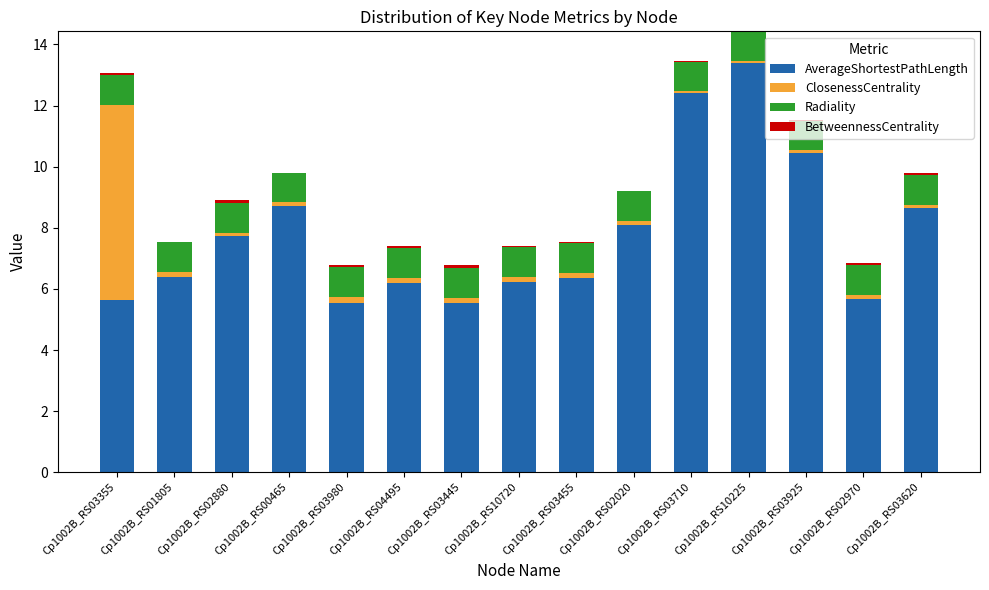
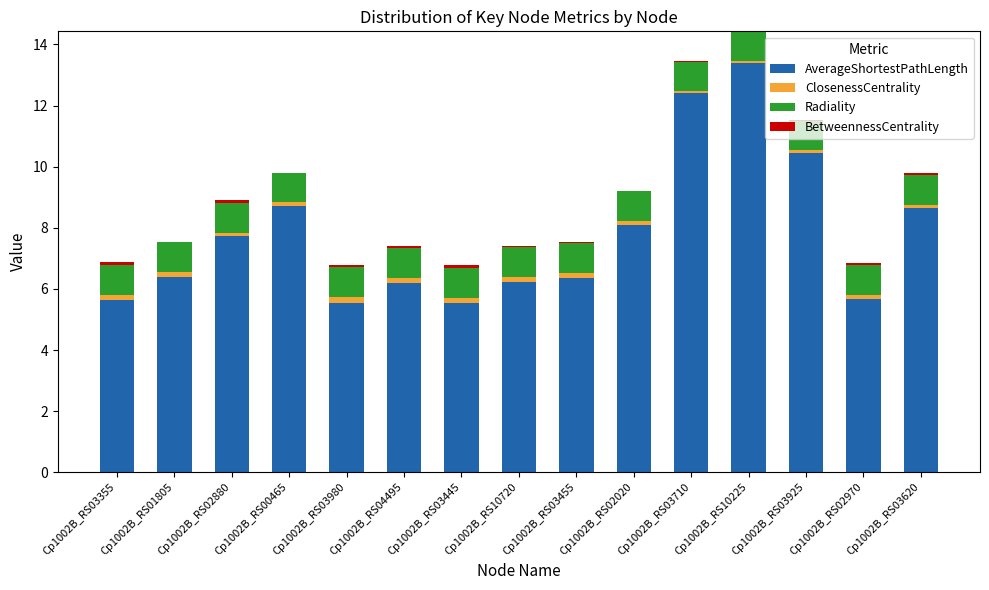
  {
    "AverageShortestPathLength": {
      "Cp1002B_RS03355": 5.6,
      "Cp1002B_RS01805": 6.4,
      "Cp1002B_RS02880": 7.7,
      "Cp1002B_RS00465": 8.7,
      "Cp1002B_RS03980": 5.5,
      "Cp1002B_RS04495": 6.2,
      "Cp1002B_RS03445": 5.5,
      "Cp1002B_RS10720": 6.2,
      "Cp1002B_RS03455": 6.3,
      "Cp1002B_RS02020": 8.1,
      "Cp1002B_RS03710": 12.4,
      "Cp1002B_RS10225": 13.4,
      "Cp1002B_RS03925": 10.4,
      "Cp1002B_RS02970": 5.7,
      "Cp1002B_RS03620": 8.6
    },
    "ClosenessCentrality": {
-     "Cp1002B_RS03355": 6.4,
+     "Cp1002B_RS03355": 0.2,
      "Cp1002B_RS01805": 0.2,
      "Cp1002B_RS02880": 0.1,
      "Cp1002B_RS00465": 0.1,
      "Cp1002B_RS03980": 0.2,
      "Cp1002B_RS04495": 0.2,
      "Cp1002B_RS03445": 0.2,
      "Cp1002B_RS10720": 0.2,
      "Cp1002B_RS03455": 0.2,
      "Cp1002B_RS02020": 0.1,
      "Cp1002B_RS03925": 0.1,
      "Cp1002B_RS02970": 0.1,
      "Cp1002B_RS03620": 0.1
    },
    "Radiality": {
      "Cp1002B_RS03355": 1.0,
      "Cp1002B_RS01805": 1.0,
      "Cp1002B_RS02880": 1.0,
      "Cp1002B_RS00465": 1.0,
      "Cp1002B_RS03980": 1.0,
      "Cp1002B_RS04495": 1.0,
      "Cp1002B_RS03445": 1.0,
      "Cp1002B_RS10720": 1.0,
      "Cp1002B_RS03455": 1.0,
      "Cp1002B_RS02020": 1.0,
      "Cp1002B_RS03710": 1.0,
      "Cp1002B_RS10225": 1.0,
      "Cp1002B_RS02970": 1.0,
      "Cp1002B_RS03620": 1.0
    },
    "BetweennessCentrality": {
      "Cp1002B_RS02880": 0.1,
      "Cp1002B_RS00465": 0.0,
      "Cp1002B_RS03980": 0.1,
      "Cp1002B_RS03445": 0.1,
      "Cp1002B_RS02020": 0.0,
      "Cp1002B_RS10225": 0.0
    }
  }
